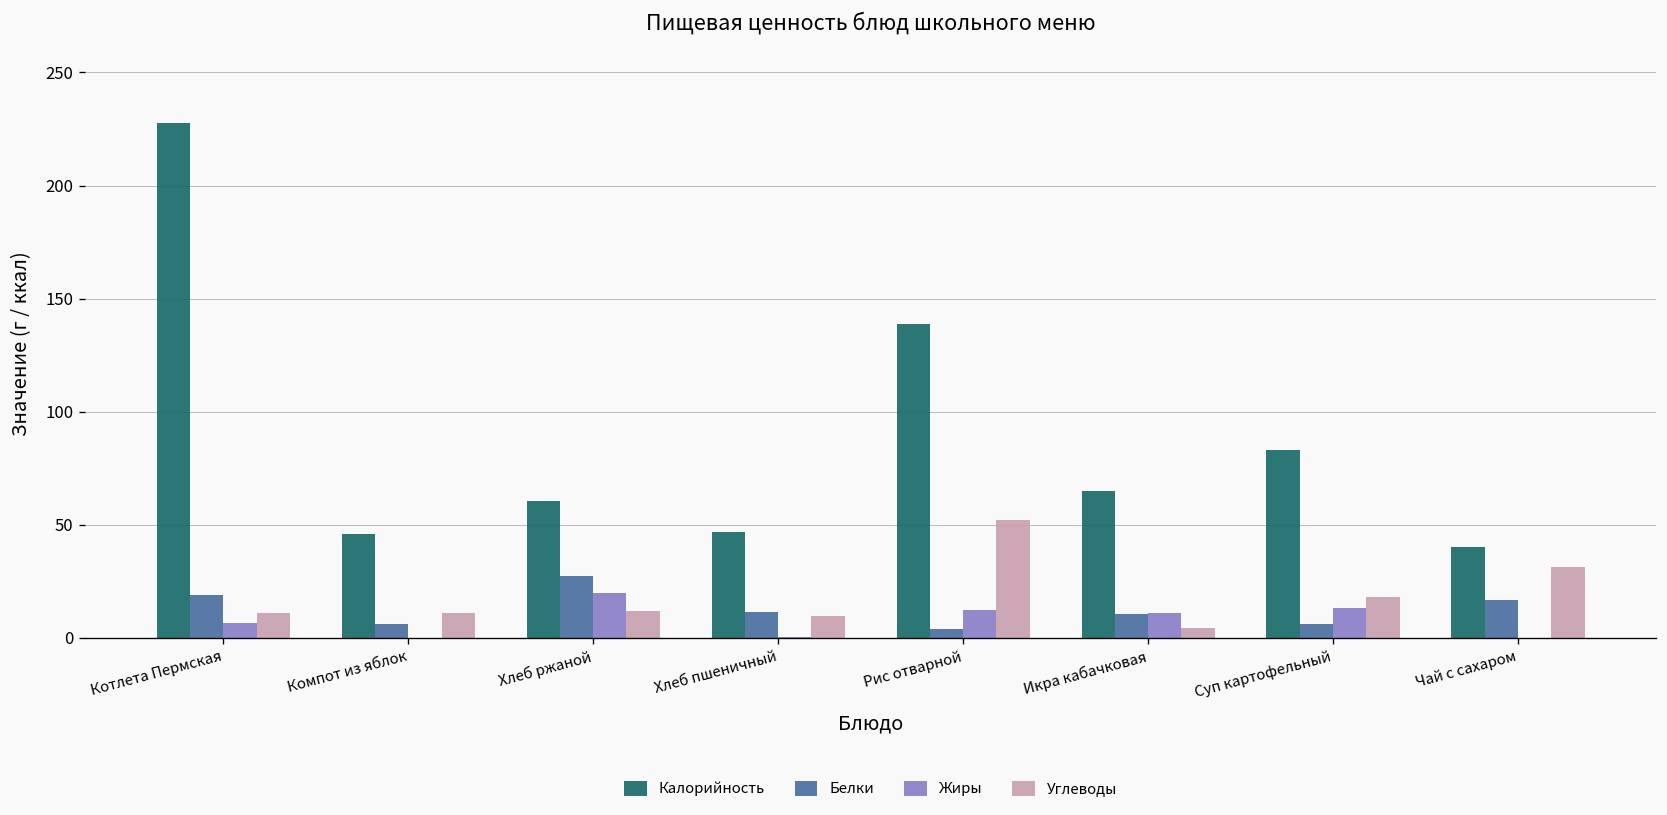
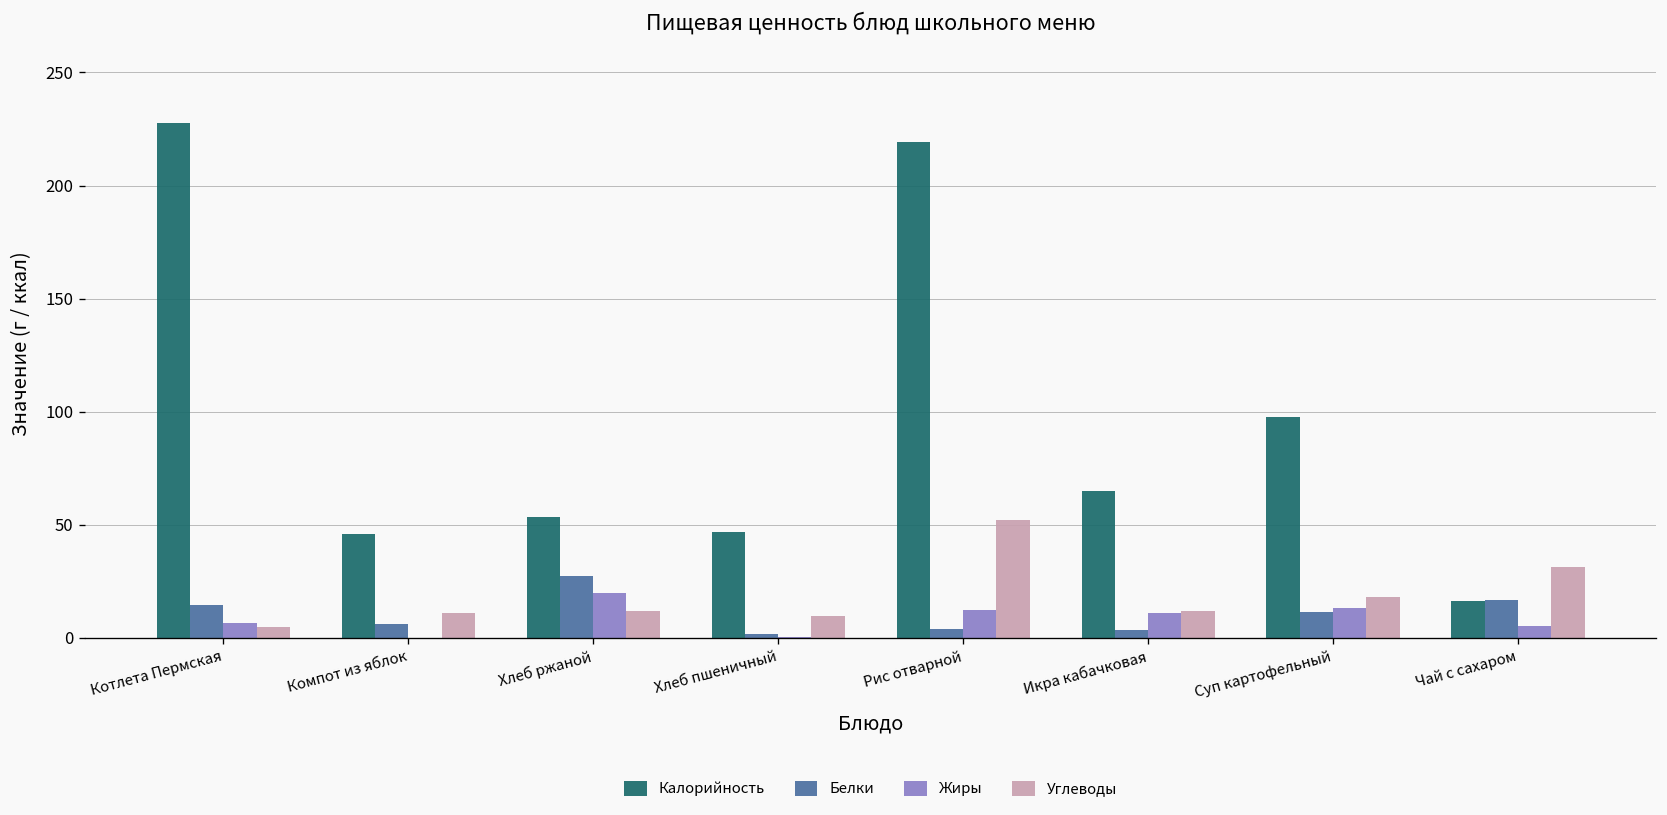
  {
    "Калорийность": {
      "Котлета Пермская": 228,
      "Компот из яблок": 46,
-     "Хлеб ржаной": 60,
+     "Хлеб ржаной": 54,
      "Хлеб пшеничный": 47,
-     "Рис отварной": 139,
+     "Рис отварной": 219,
      "Икра кабачковая": 65,
-     "Суп картофельный": 83,
-     "Чай с сахаром": 40
+     "Суп картофельный": 98,
+     "Чай с сахаром": 16
    },
    "Белки": {
-     "Котлета Пермская": 19,
+     "Котлета Пермская": 14,
      "Компот из яблок": 6,
      "Хлеб ржаной": 27,
-     "Хлеб пшеничный": 12,
+     "Хлеб пшеничный": 2,
      "Рис отварной": 4,
-     "Икра кабачковая": 10,
-     "Суп картофельный": 6,
+     "Икра кабачковая": 3,
+     "Суп картофельный": 12,
      "Чай с сахаром": 17
    },
    "Жиры": {
      "Котлета Пермская": 7,
      "Хлеб ржаной": 20,
      "Рис отварной": 12,
      "Икра кабачковая": 11,
      "Суп картофельный": 13,
-     "Чай с сахаром": 0
+     "Чай с сахаром": 5
    },
    "Углеводы": {
-     "Котлета Пермская": 11,
+     "Котлета Пермская": 5,
      "Компот из яблок": 11,
      "Хлеб ржаной": 12,
      "Хлеб пшеничный": 10,
      "Рис отварной": 52,
-     "Икра кабачковая": 4,
+     "Икра кабачковая": 12,
      "Суп картофельный": 18,
      "Чай с сахаром": 31
    }
  }
